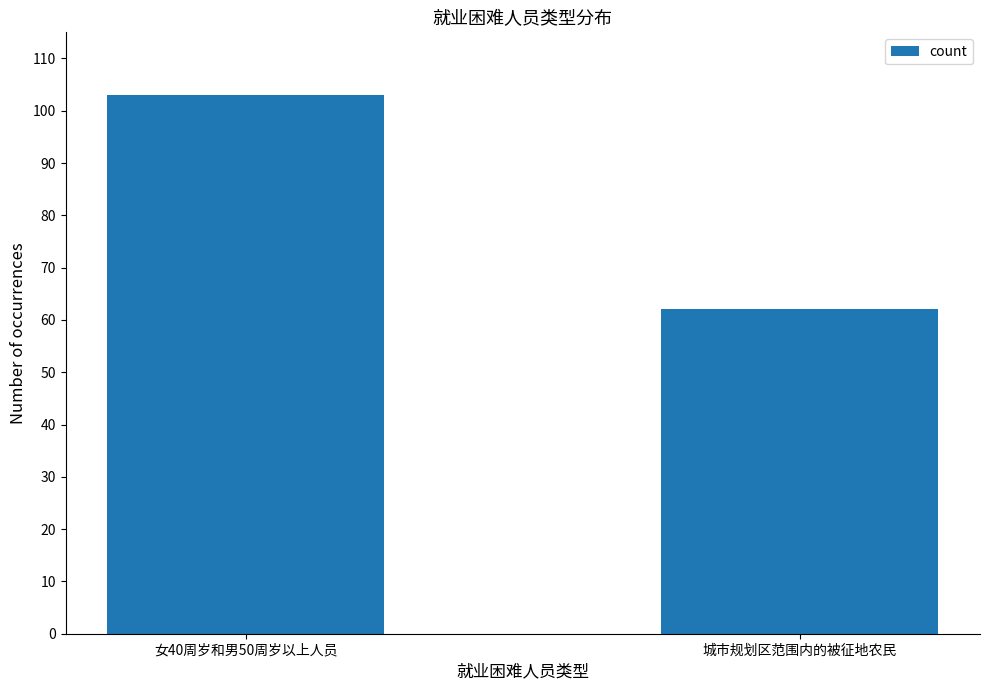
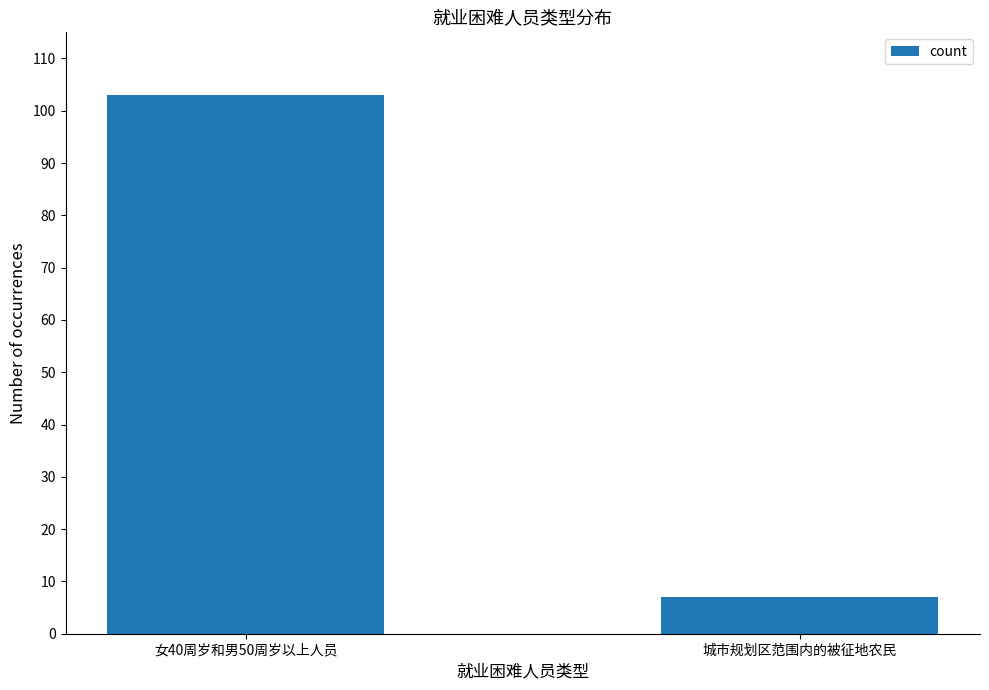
  {
    "女40周岁和男50周岁以上人员": 103,
-   "城市规划区范围内的被征地农民": 62
+   "城市规划区范围内的被征地农民": 7
  }
